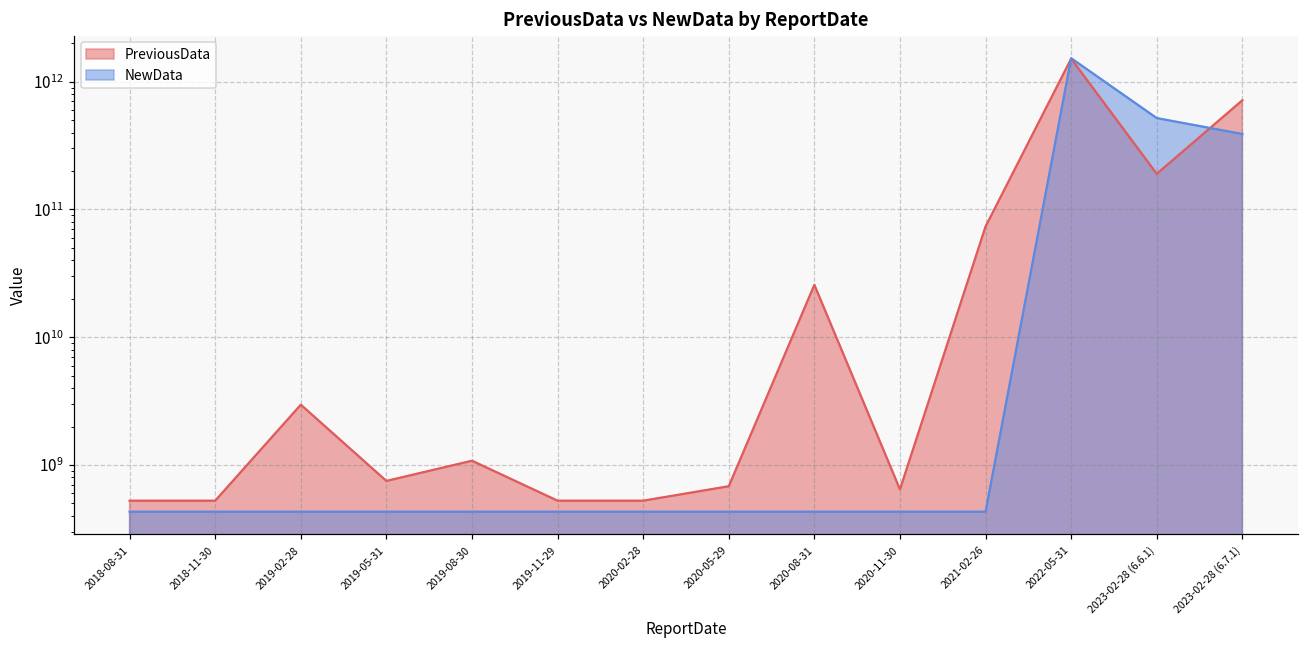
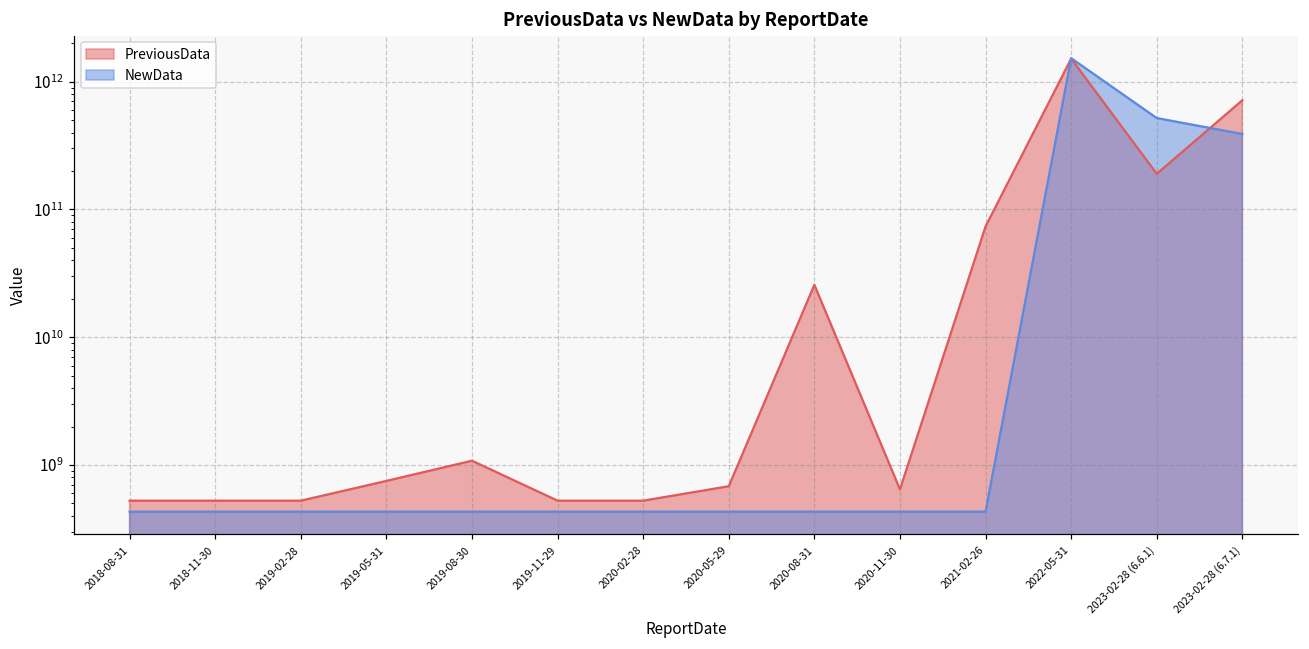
  {
    "PreviousData": {
      "2018-08-31": 500000000,
      "2018-11-30": 500000000,
-     "2019-02-28": 3000000000,
+     "2019-02-28": 500000000,
      "2019-05-31": 800000000,
      "2019-08-30": 1100000000,
      "2019-11-29": 500000000,
      "2020-02-28": 500000000,
      "2020-05-29": 700000000,
      "2020-08-31": 26000000000,
      "2020-11-30": 600000000,
      "2021-02-26": 70000000000,
      "2023-02-28 (6.6.1)": 190000000000,
      "2023-02-28 (6.7.1)": 700000000000
    },
    "NewData": {
      "2018-08-31": 430000000,
      "2018-11-30": 430000000,
      "2019-02-28": 430000000,
      "2019-05-31": 430000000,
      "2019-08-30": 430000000,
      "2019-11-29": 430000000,
      "2020-02-28": 430000000,
      "2020-05-29": 430000000,
      "2020-08-31": 430000000,
      "2020-11-30": 430000000,
      "2021-02-26": 430000000,
      "2023-02-28 (6.6.1)": 500000000000,
      "2023-02-28 (6.7.1)": 390000000000
    }
  }
